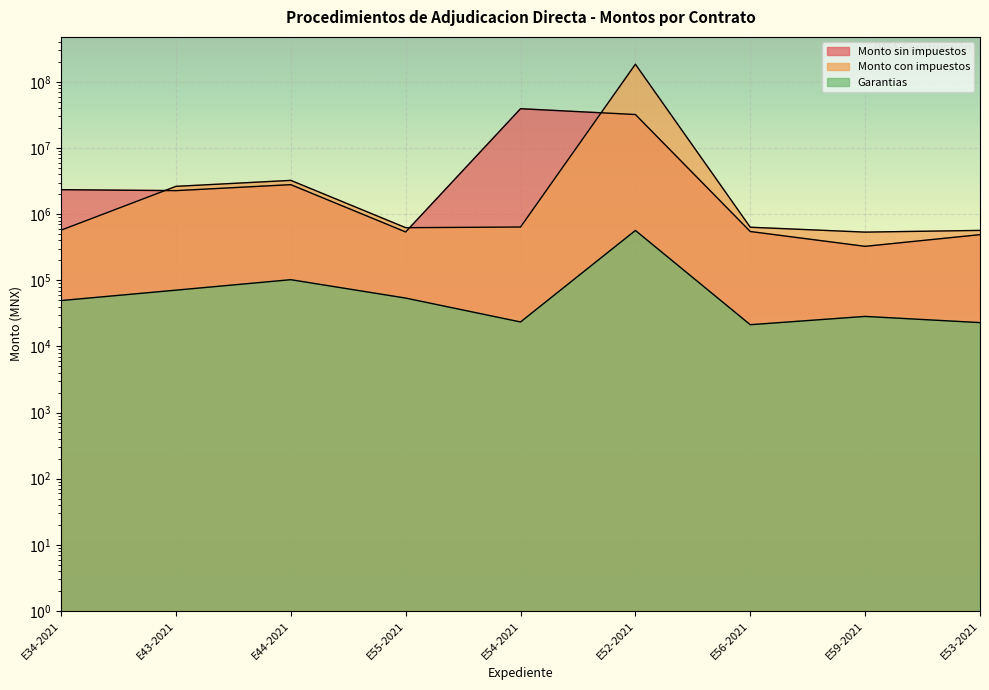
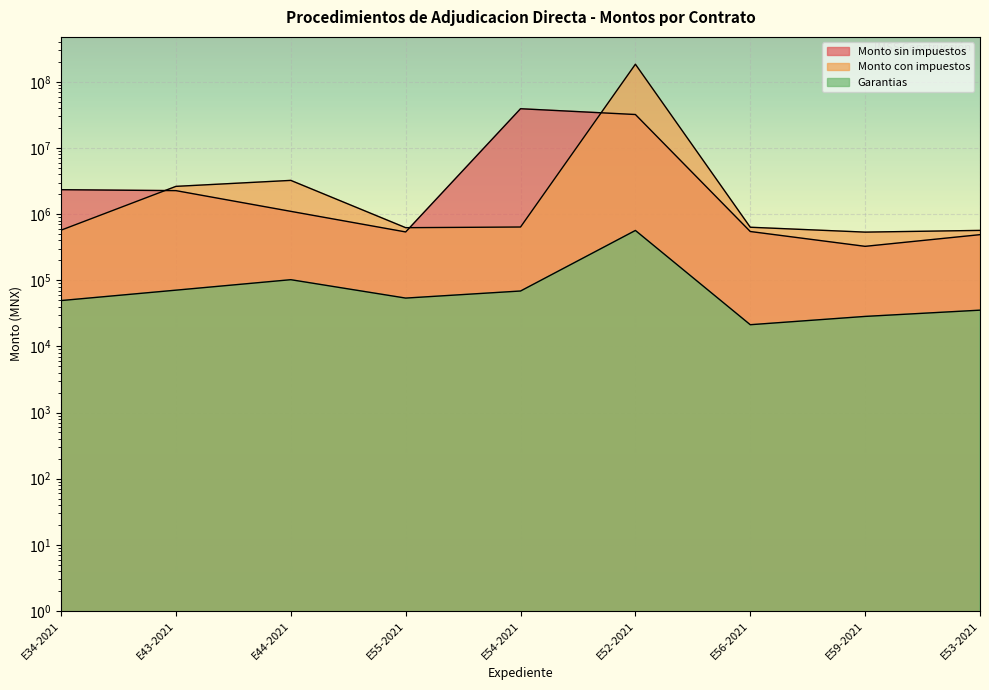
  {
    "Monto sin impuestos": {
      "E34-2021": 2300000,
      "E43-2021": 2300000,
-     "E44-2021": 2800000,
+     "E44-2021": 1100000,
      "E55-2021": 500000,
      "E54-2021": 40000000,
      "E52-2021": 30000000,
      "E56-2021": 500000,
      "E59-2021": 300000,
      "E53-2021": 500000
    },
    "Monto con impuestos": {
      "E34-2021": 600000,
      "E43-2021": 2600000,
      "E44-2021": 3000000,
      "E55-2021": 600000,
      "E54-2021": 600000,
      "E52-2021": 180000000,
      "E56-2021": 600000,
      "E59-2021": 500000,
      "E53-2021": 600000
    },
    "Garantias": {
      "E34-2021": 50000,
      "E43-2021": 70000,
      "E44-2021": 100000,
      "E55-2021": 50000,
-     "E54-2021": 23000,
+     "E54-2021": 70000,
      "E52-2021": 600000,
      "E56-2021": 21000,
      "E59-2021": 28000,
-     "E53-2021": 23000
+     "E53-2021": 40000
    }
  }
